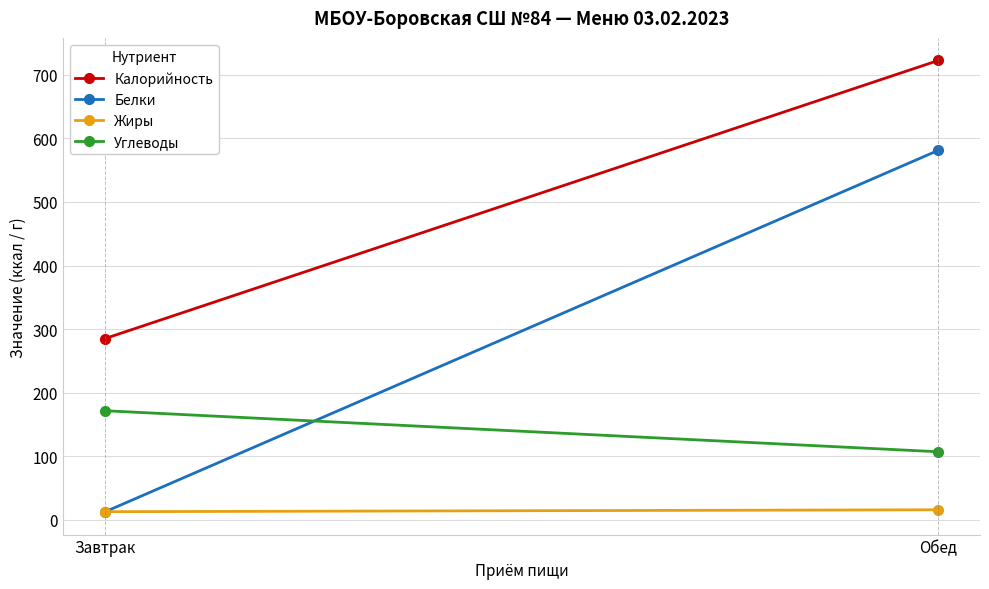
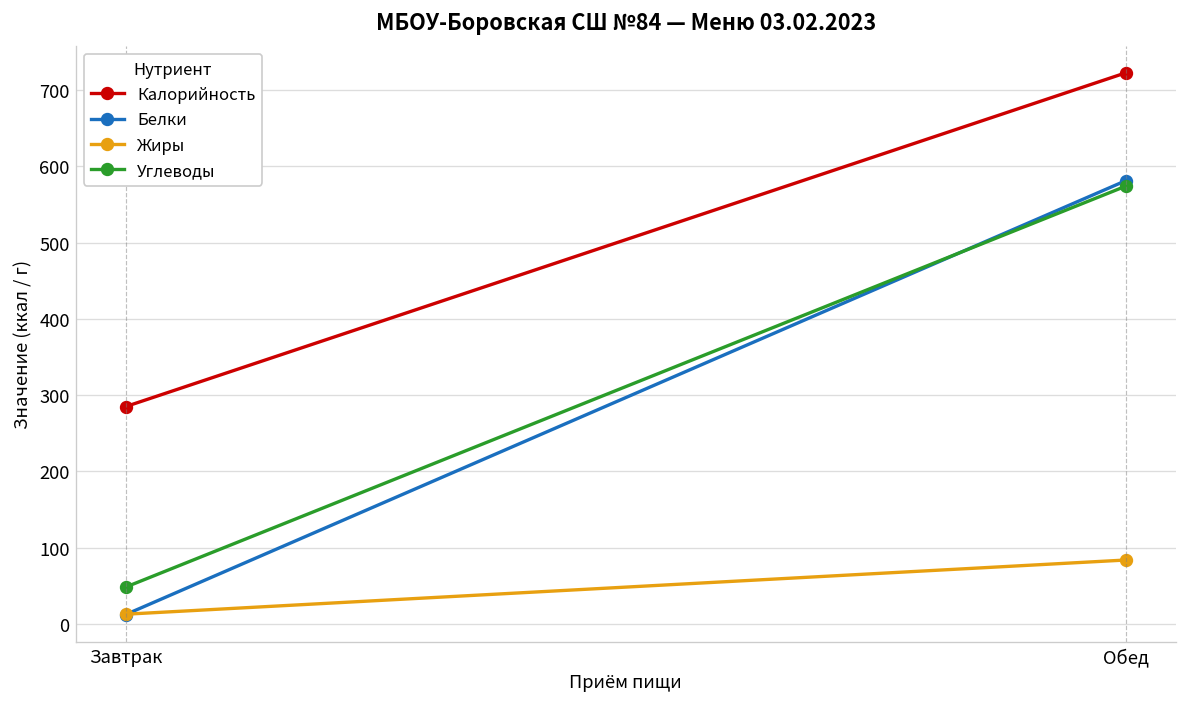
  {
    "Калорийность": {
      "Завтрак": 280,
      "Обед": 720
    },
    "Белки": {
      "Обед": 580
    },
    "Жиры": {
-     "Обед": 20
+     "Обед": 80
    },
    "Углеводы": {
-     "Завтрак": 170,
-     "Обед": 110
+     "Завтрак": 50,
+     "Обед": 570
    }
  }
